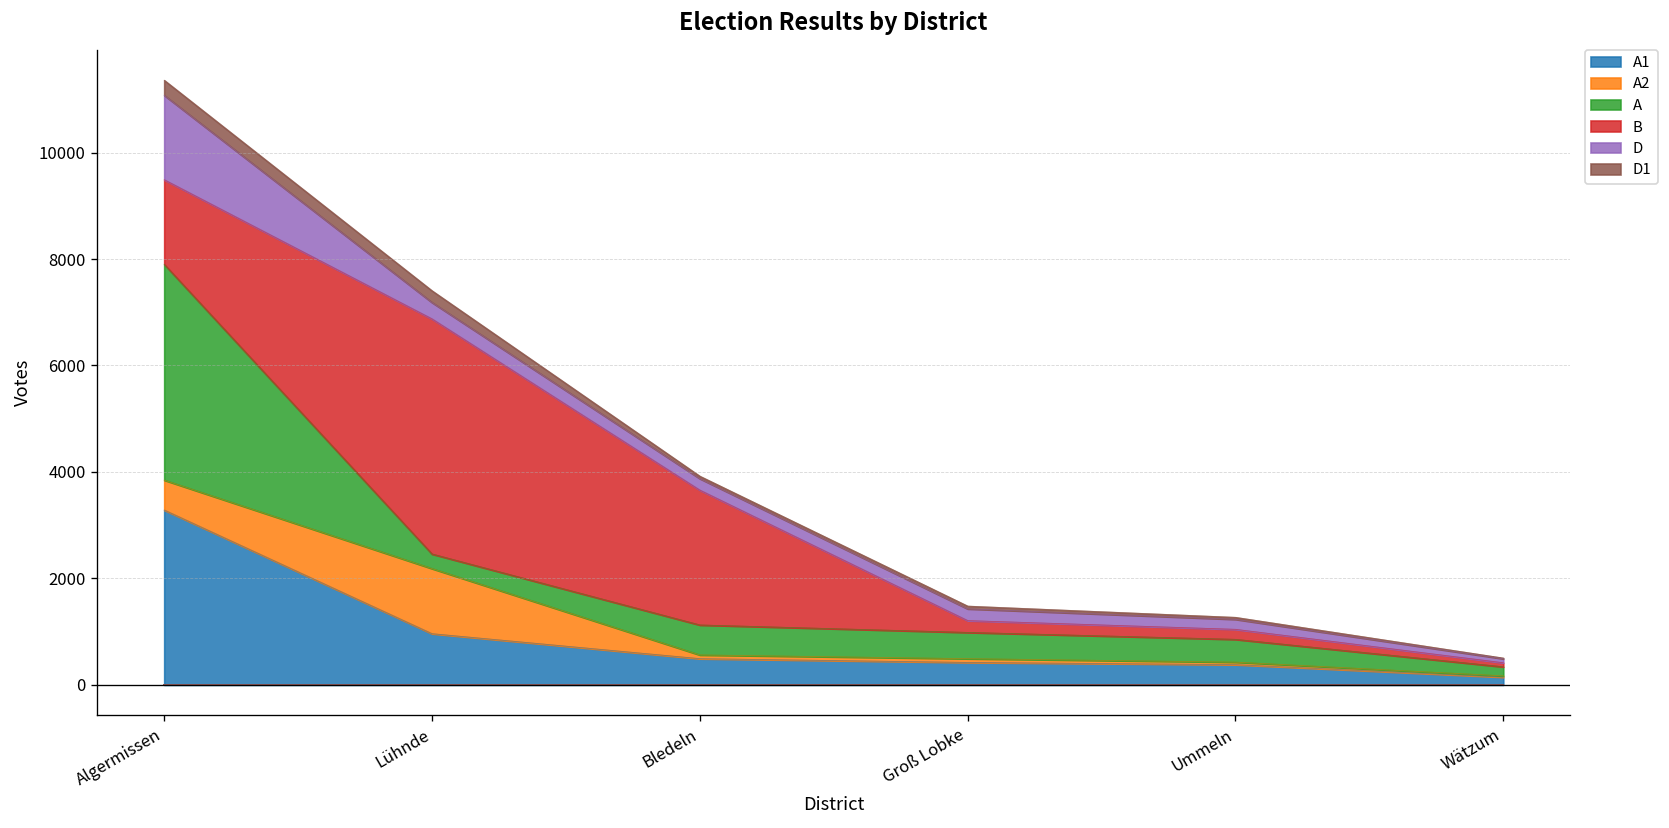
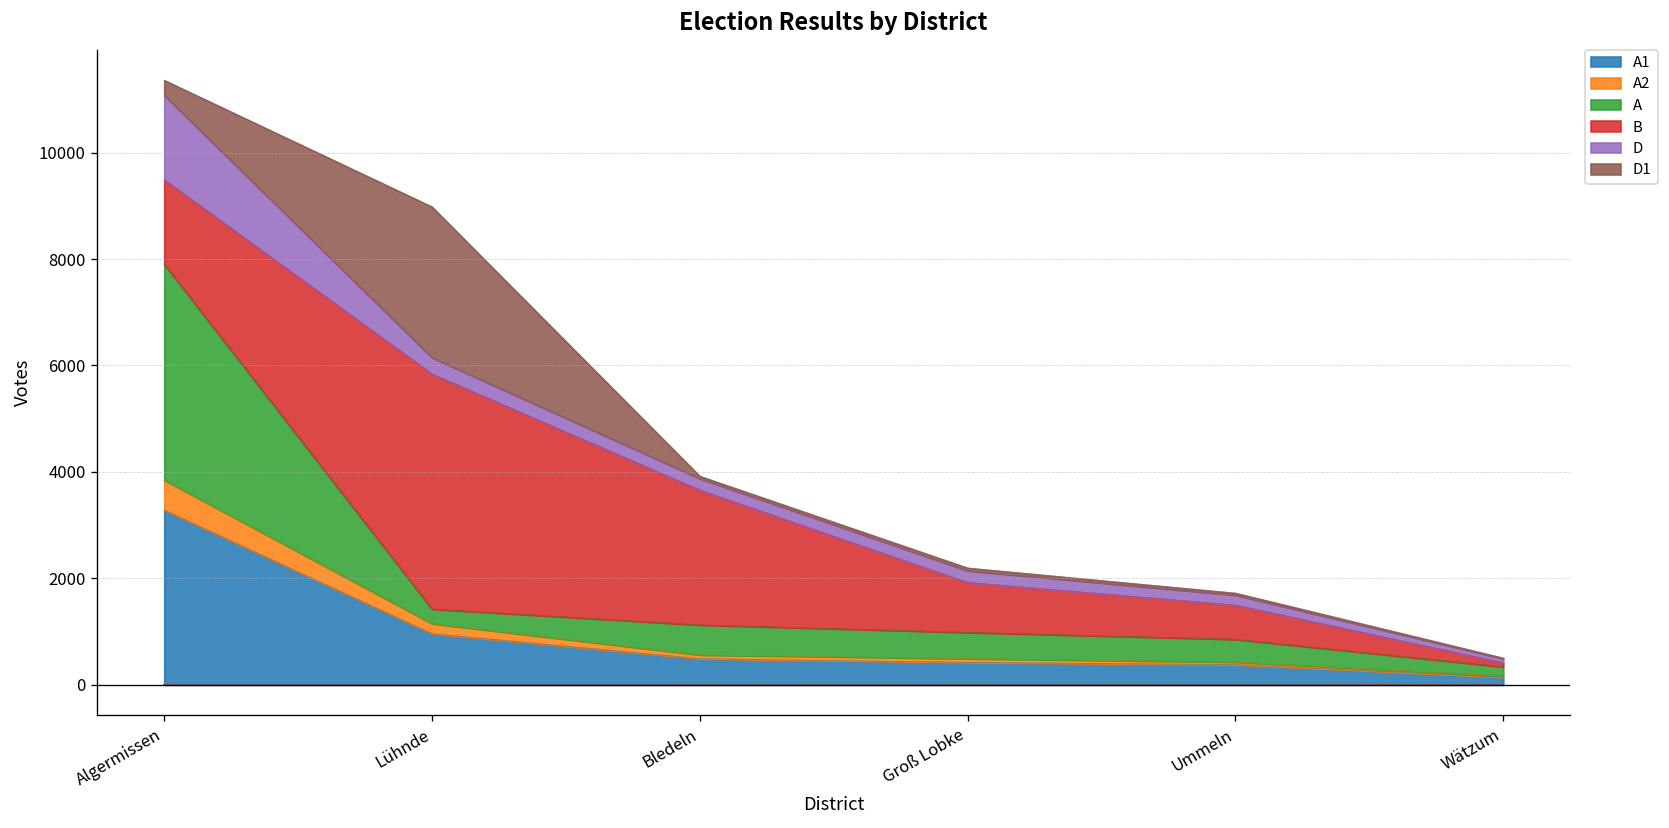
  {
    "A2": {
      "Algermissen": 600,
-     "Lühnde": 1200,
+     "Lühnde": 200,
      "Bledeln": 100,
      "Groß Lobke": 100
    },
    "A": {
      "Algermissen": 4100,
      "Lühnde": 300,
      "Bledeln": 600,
      "Groß Lobke": 500,
      "Ummeln": 400,
      "Wätzum": 200
    },
    "B": {
      "Algermissen": 1600,
      "Lühnde": 4400,
      "Bledeln": 2500,
-     "Groß Lobke": 200,
-     "Ummeln": 200,
+     "Groß Lobke": 900,
+     "Ummeln": 600,
      "Wätzum": 100
    },
    "D": {
      "Algermissen": 1600,
      "Lühnde": 300
    },
    "D1": {
      "Algermissen": 300,
-     "Lühnde": 200
+     "Lühnde": 2800
    }
  }
